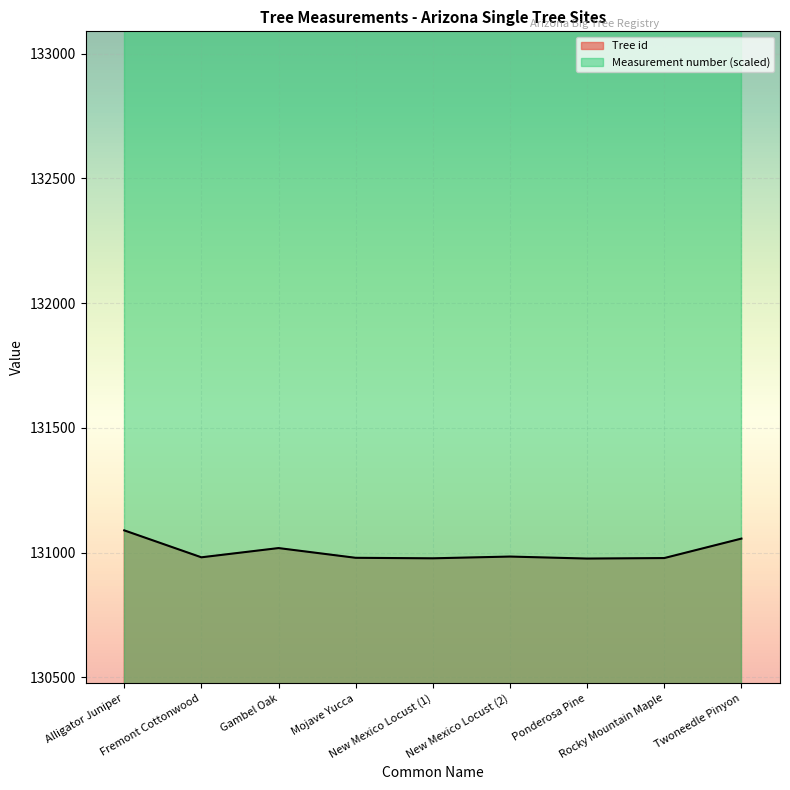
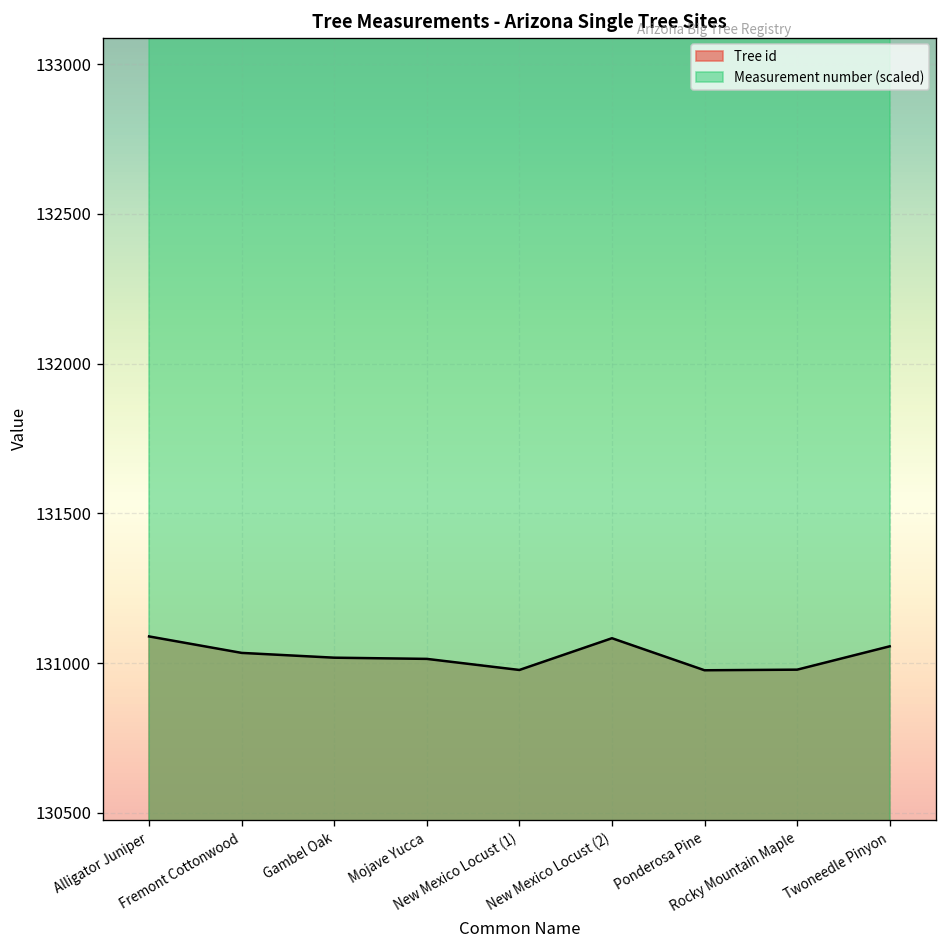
  {
    "Tree id": {
      "Alligator Juniper": 131090,
-     "Fremont Cottonwood": 130980,
+     "Fremont Cottonwood": 131030,
      "Gambel Oak": 131020,
-     "Mojave Yucca": 130980,
+     "Mojave Yucca": 131010,
      "New Mexico Locust (1)": 130980,
-     "New Mexico Locust (2)": 130980,
+     "New Mexico Locust (2)": 131080,
      "Ponderosa Pine": 130980,
      "Rocky Mountain Maple": 130980,
      "Twoneedle Pinyon": 131060
    }
  }
